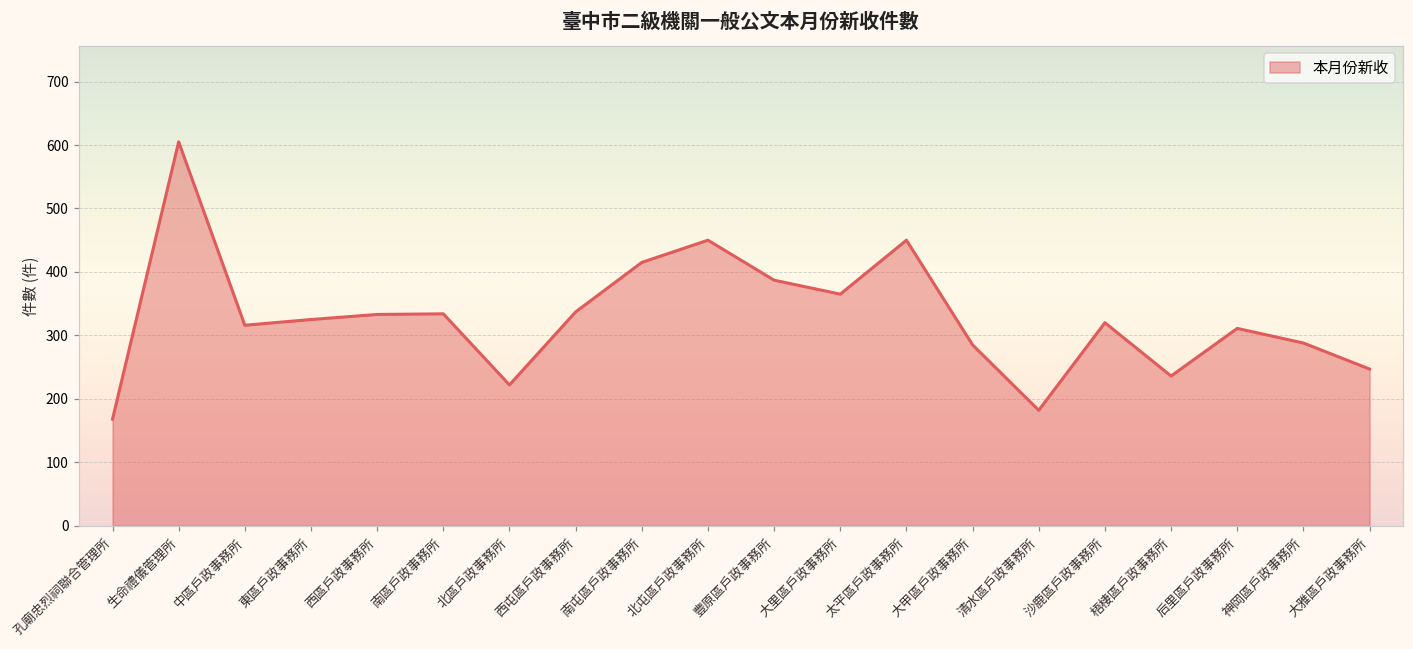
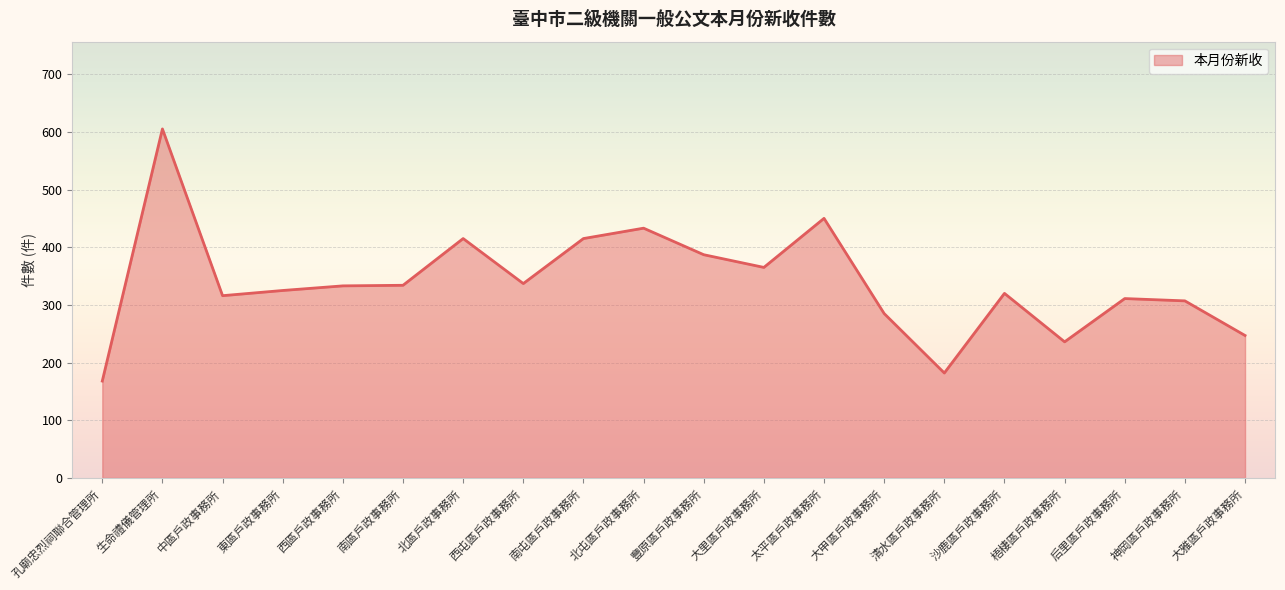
  {
    "孔廟忠烈祠聯合管理所": 170,
    "生命禮儀管理所": 610,
    "中區戶政事務所": 320,
    "東區戶政事務所": 330,
    "西區戶政事務所": 330,
    "南區戶政事務所": 330,
-   "北區戶政事務所": 220,
+   "北區戶政事務所": 420,
    "西屯區戶政事務所": 340,
    "南屯區戶政事務所": 420,
-   "北屯區戶政事務所": 450,
+   "北屯區戶政事務所": 430,
    "豐原區戶政事務所": 390,
    "大里區戶政事務所": 370,
    "太平區戶政事務所": 450,
    "大甲區戶政事務所": 290,
    "清水區戶政事務所": 180,
    "沙鹿區戶政事務所": 320,
    "梧棲區戶政事務所": 240,
    "后里區戶政事務所": 310,
-   "神岡區戶政事務所": 290,
+   "神岡區戶政事務所": 310,
    "大雅區戶政事務所": 250
  }
